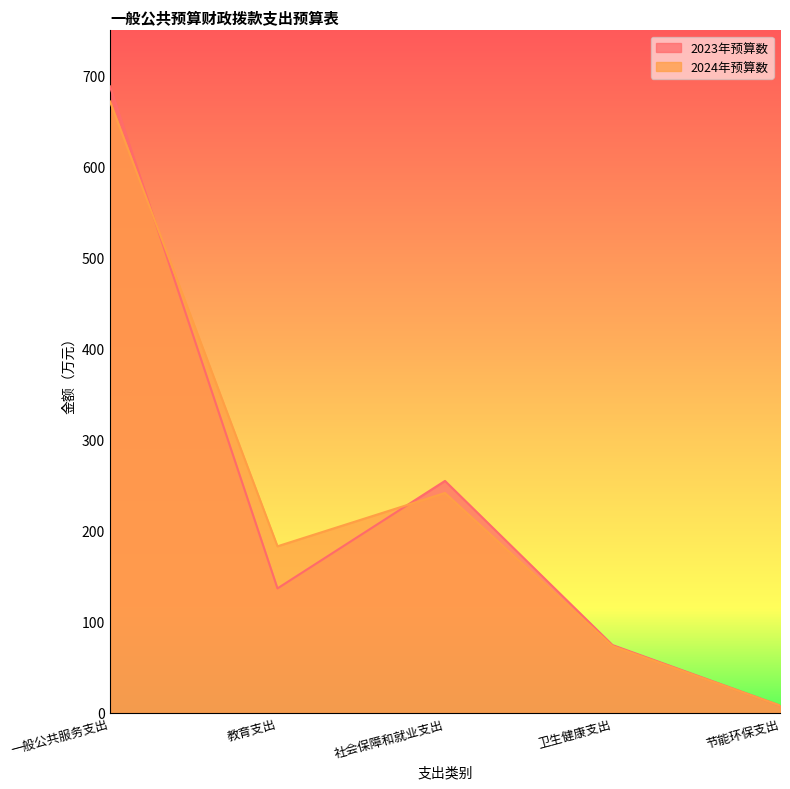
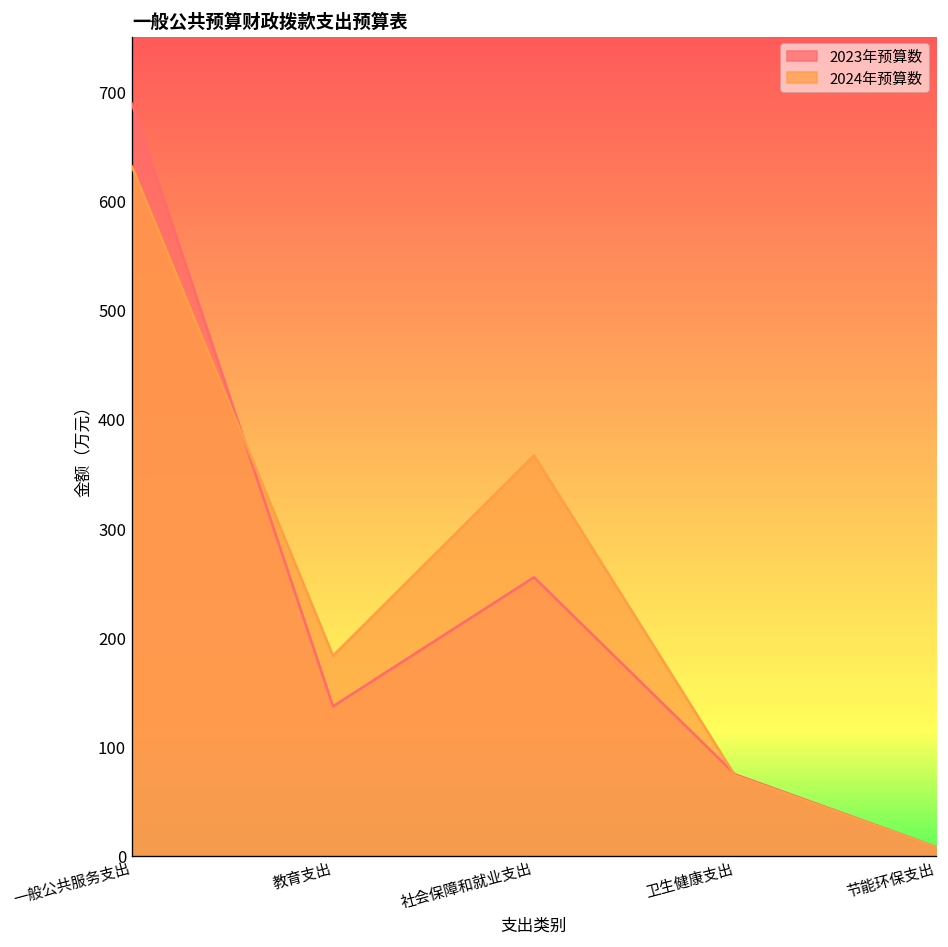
  {
    "2023年预算数": {
      "一般公共服务支出": 690,
      "教育支出": 140,
      "社会保障和就业支出": 250
    },
    "2024年预算数": {
-     "一般公共服务支出": 670,
+     "一般公共服务支出": 630,
      "教育支出": 180,
-     "社会保障和就业支出": 240
+     "社会保障和就业支出": 370
    }
  }
